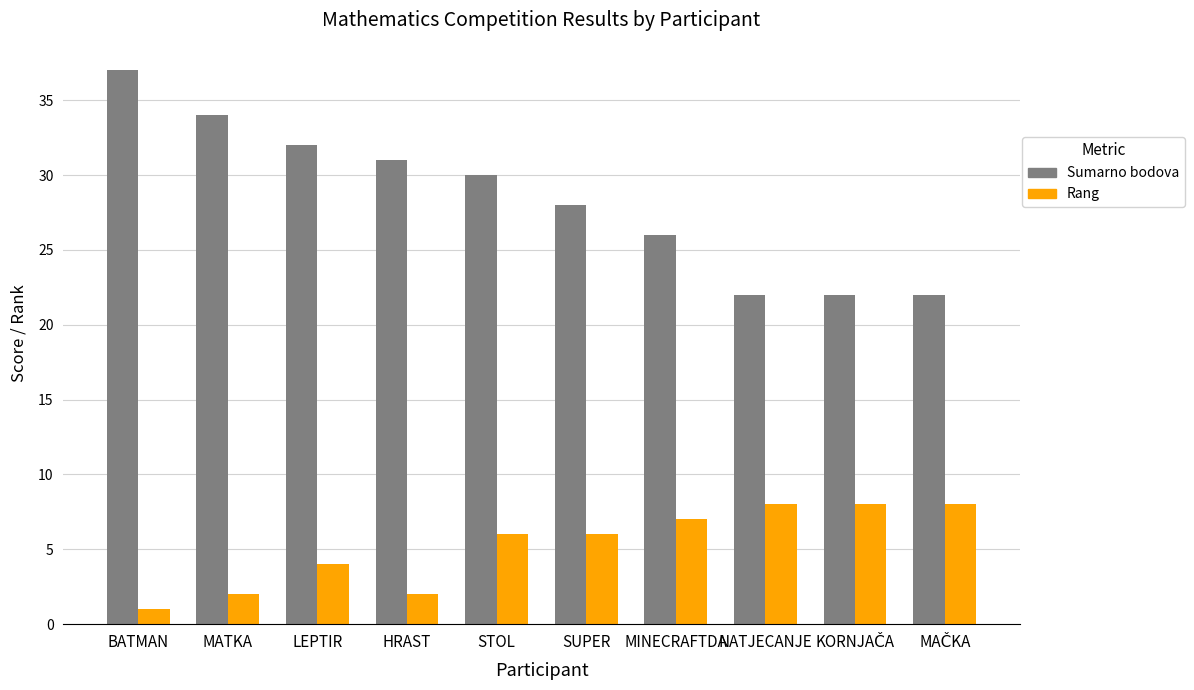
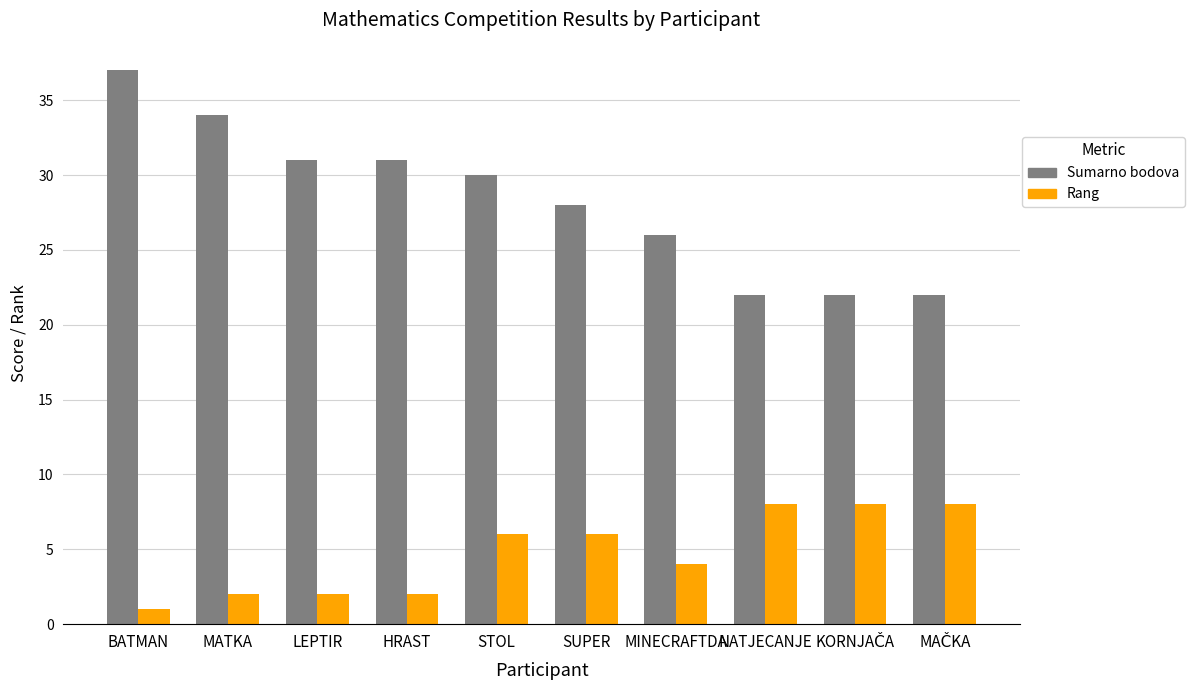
  {
    "Sumarno bodova": {
      "BATMAN": 37,
      "MATKA": 34,
-     "LEPTIR": 32,
+     "LEPTIR": 31,
      "HRAST": 31,
      "STOL": 30,
      "SUPER": 28,
      "MINECRAFTDA": 26,
      "NATJECANJE": 22,
      "KORNJAČA": 22,
      "MAČKA": 22
    },
    "Rang": {
      "BATMAN": 1,
      "MATKA": 2,
-     "LEPTIR": 4,
+     "LEPTIR": 2,
      "HRAST": 2,
      "STOL": 6,
      "SUPER": 6,
-     "MINECRAFTDA": 7,
+     "MINECRAFTDA": 4,
      "NATJECANJE": 8,
      "KORNJAČA": 8,
      "MAČKA": 8
    }
  }
